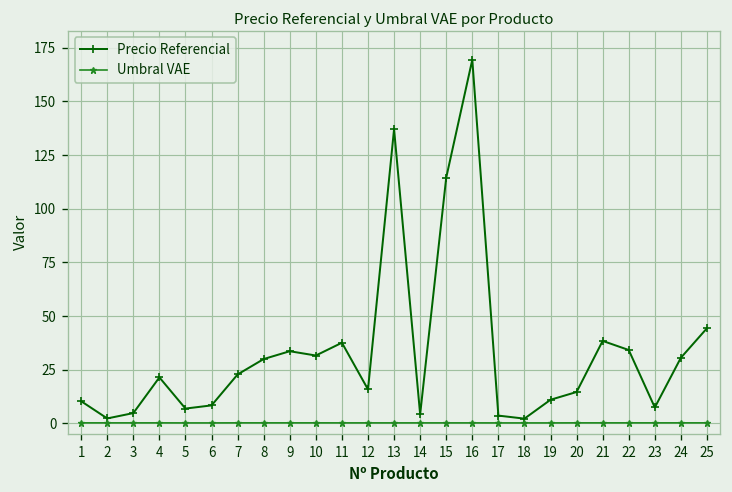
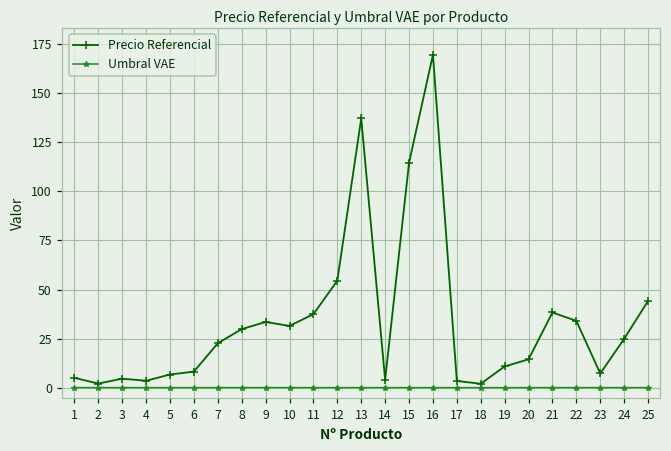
  {
    "Precio Referencial": {
-     "1": 10,
+     "1": 5,
      "2": 2,
      "3": 5,
-     "4": 21,
+     "4": 4,
      "5": 7,
      "6": 8,
      "7": 23,
      "8": 30,
      "9": 34,
      "10": 32,
      "11": 38,
-     "12": 16,
+     "12": 55,
      "13": 137,
      "14": 4,
      "15": 114,
      "16": 169,
      "17": 4,
      "18": 2,
      "19": 11,
      "20": 15,
      "21": 38,
      "22": 34,
      "23": 7,
-     "24": 31,
+     "24": 25,
      "25": 44
    },
    "Umbral VAE": {
      "1": 0,
      "2": 0,
      "3": 0,
      "4": 0,
      "5": 0,
      "6": 0,
      "7": 0,
      "8": 0,
      "9": 0,
      "10": 0,
      "11": 0,
      "12": 0,
      "13": 0,
      "14": 0,
      "15": 0,
      "16": 0,
      "17": 0,
      "18": 0,
      "19": 0,
      "20": 0,
      "21": 0,
      "22": 0,
      "23": 0,
      "24": 0,
      "25": 0
    }
  }
